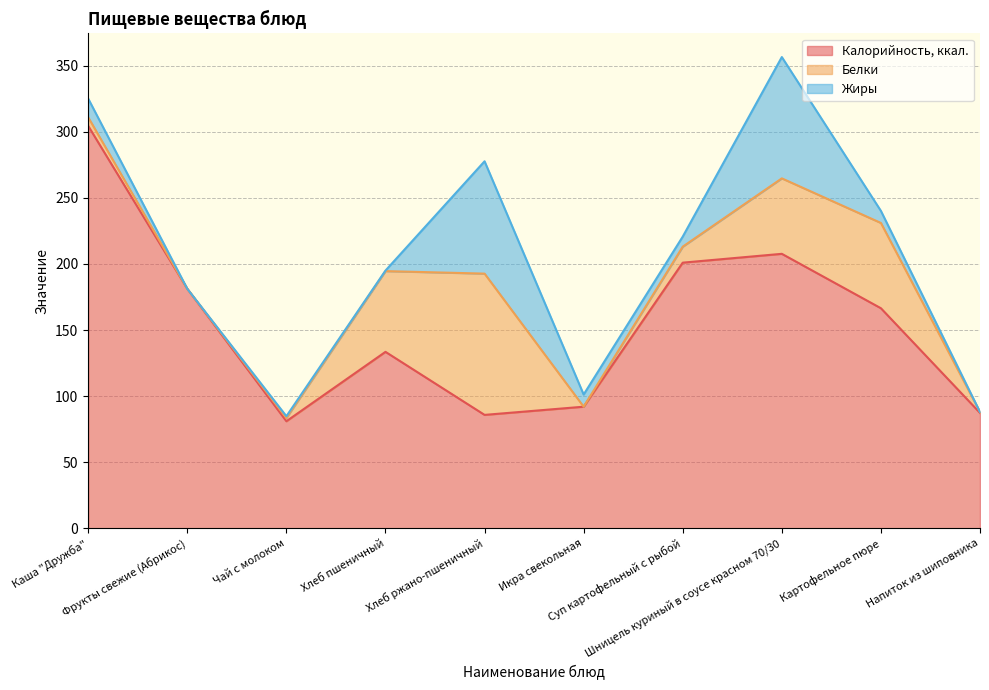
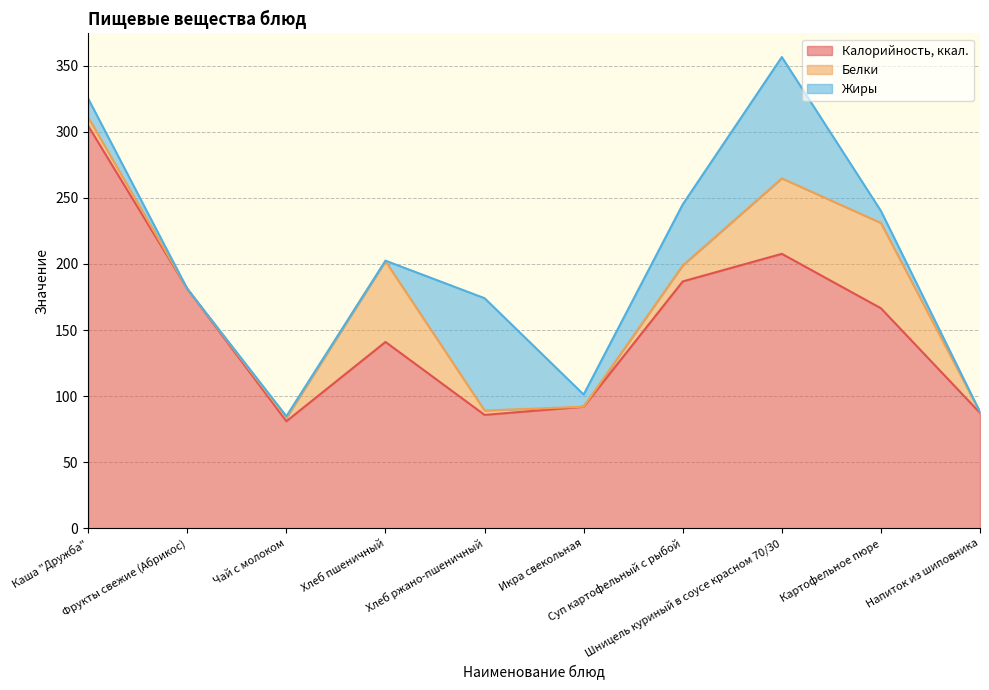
  {
    "Калорийность, ккал.": {
      "Каша \"Дружба\"": 304,
      "Чай с молоком": 81,
-     "Хлеб пшеничный": 134,
+     "Хлеб пшеничный": 141,
      "Хлеб ржано-пшеничный": 86,
-     "Суп картофельный с рыбой": 201,
+     "Суп картофельный с рыбой": 187,
      "Шницель куриный в соусе красном 70/30": 208,
      "Картофельное пюре": 167
    },
    "Белки": {
      "Каша \"Дружба\"": 6,
-     "Хлеб ржано-пшеничный": 107,
+     "Хлеб ржано-пшеничный": 3,
      "Суп картофельный с рыбой": 12,
      "Шницель куриный в соусе красном 70/30": 57,
      "Картофельное пюре": 65
    },
    "Жиры": {
      "Каша \"Дружба\"": 14,
      "Хлеб ржано-пшеничный": 85,
      "Икра свекольная": 9,
-     "Суп картофельный с рыбой": 8,
+     "Суп картофельный с рыбой": 46,
      "Шницель куриный в соусе красном 70/30": 92,
      "Картофельное пюре": 9
    }
  }
